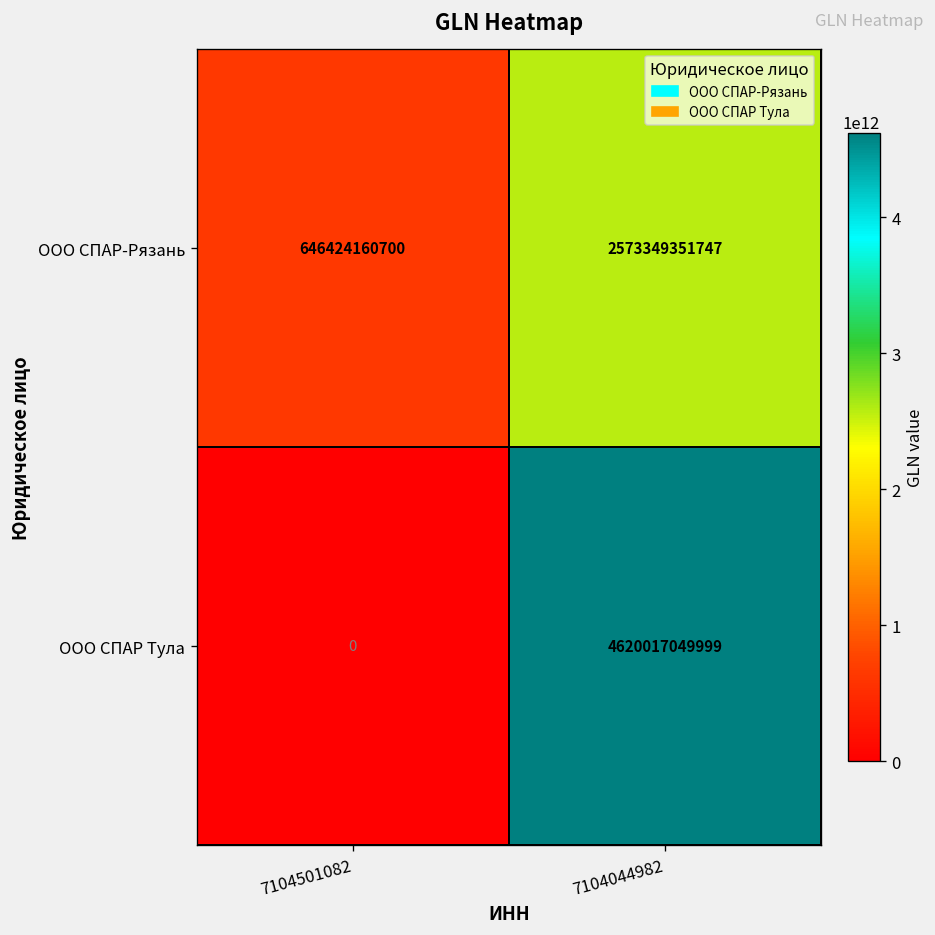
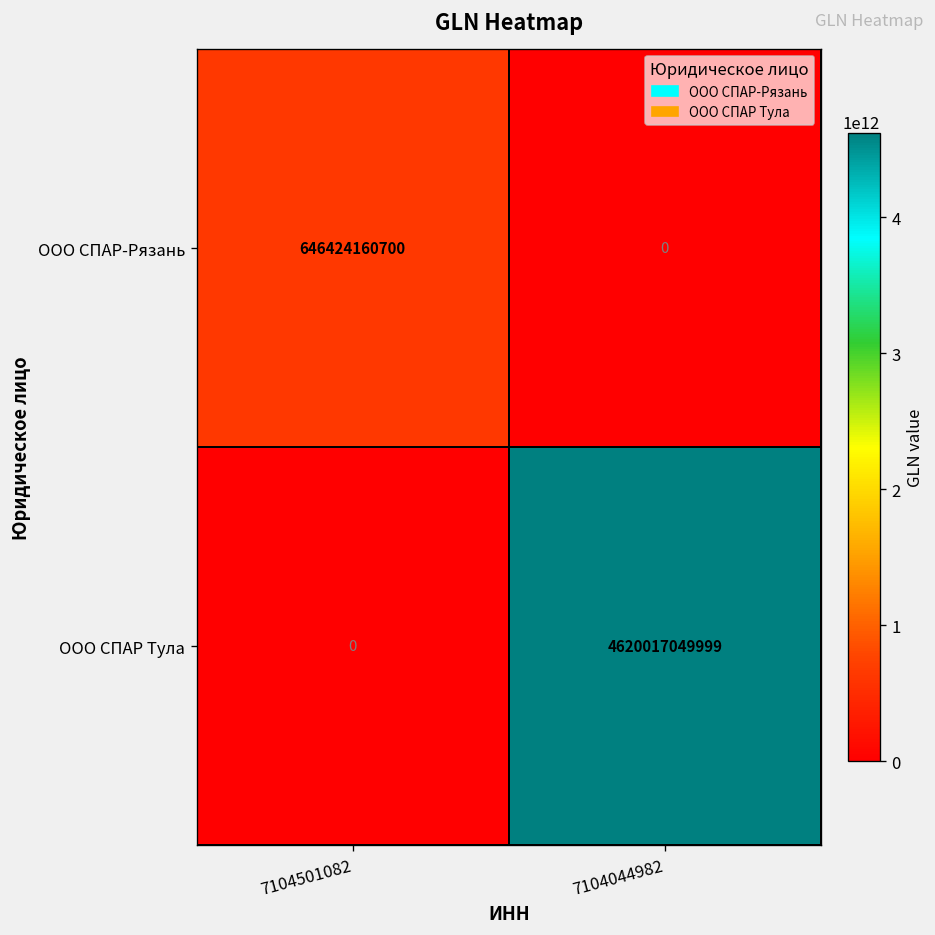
  {
    "ООО СПАР-Рязань": {
      "7104501082": 646424160700,
-     "7104044982": 2573349351747
+     "7104044982": 0
    },
    "ООО СПАР Тула": {
      "7104501082": 0,
      "7104044982": 4620017049999
    }
  }
